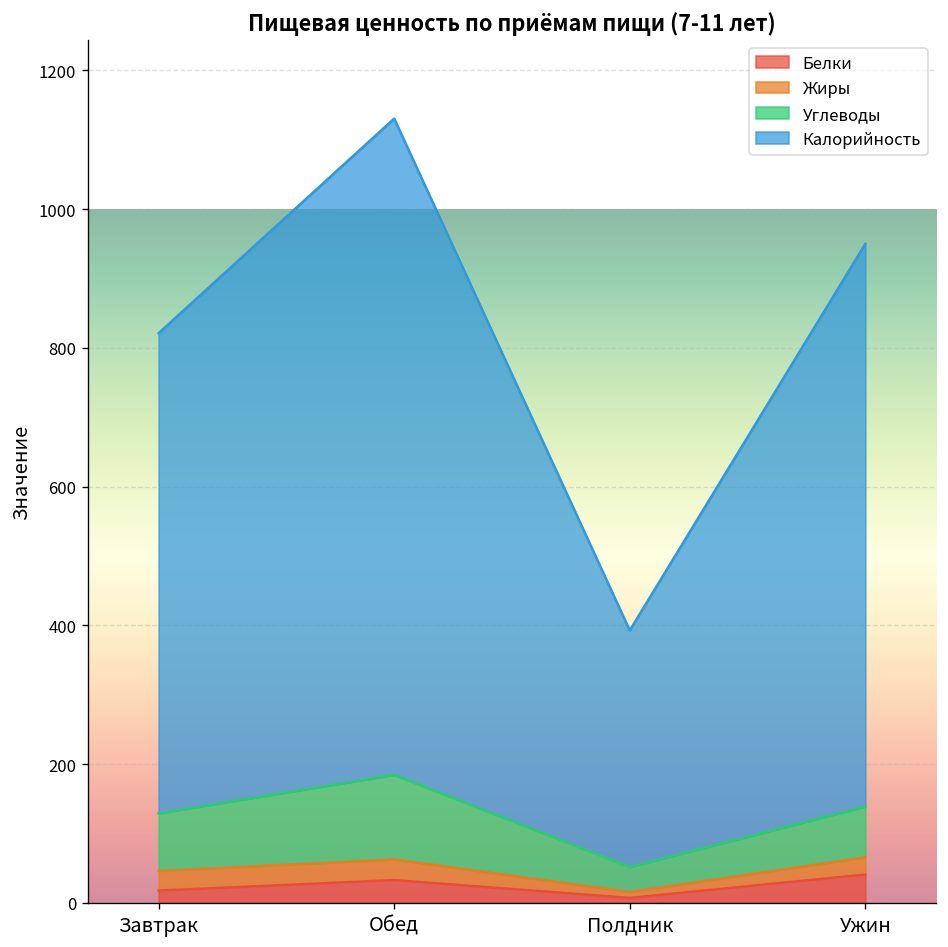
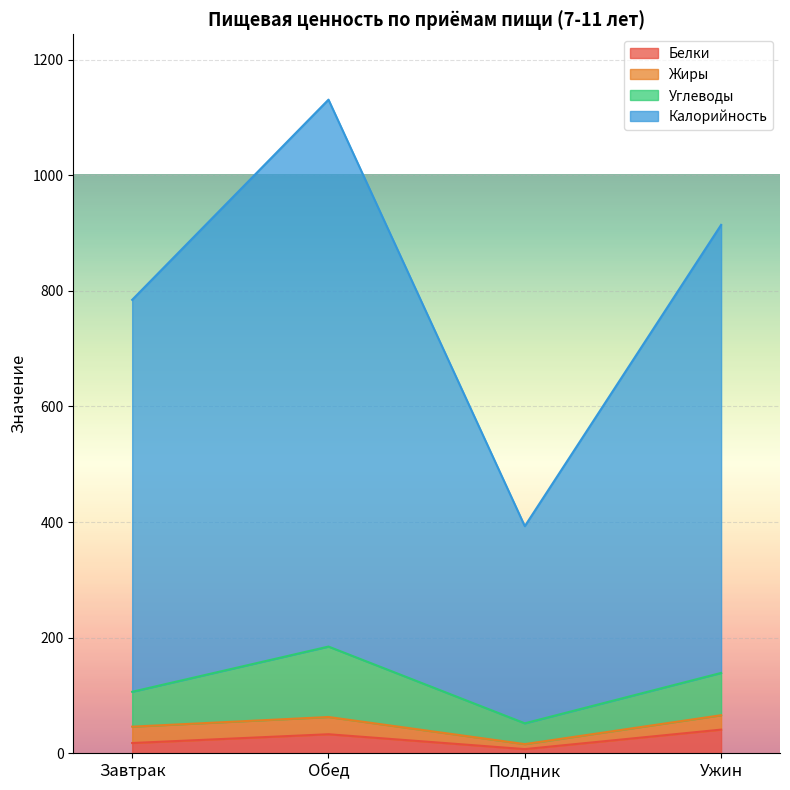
  {
    "Углеводы": {
-     "Завтрак": 80,
+     "Завтрак": 60,
      "Обед": 120,
      "Полдник": 40,
      "Ужин": 70
    },
    "Калорийность": {
-     "Завтрак": 690,
+     "Завтрак": 680,
      "Обед": 950,
      "Полдник": 340,
-     "Ужин": 810
+     "Ужин": 780
    }
  }
